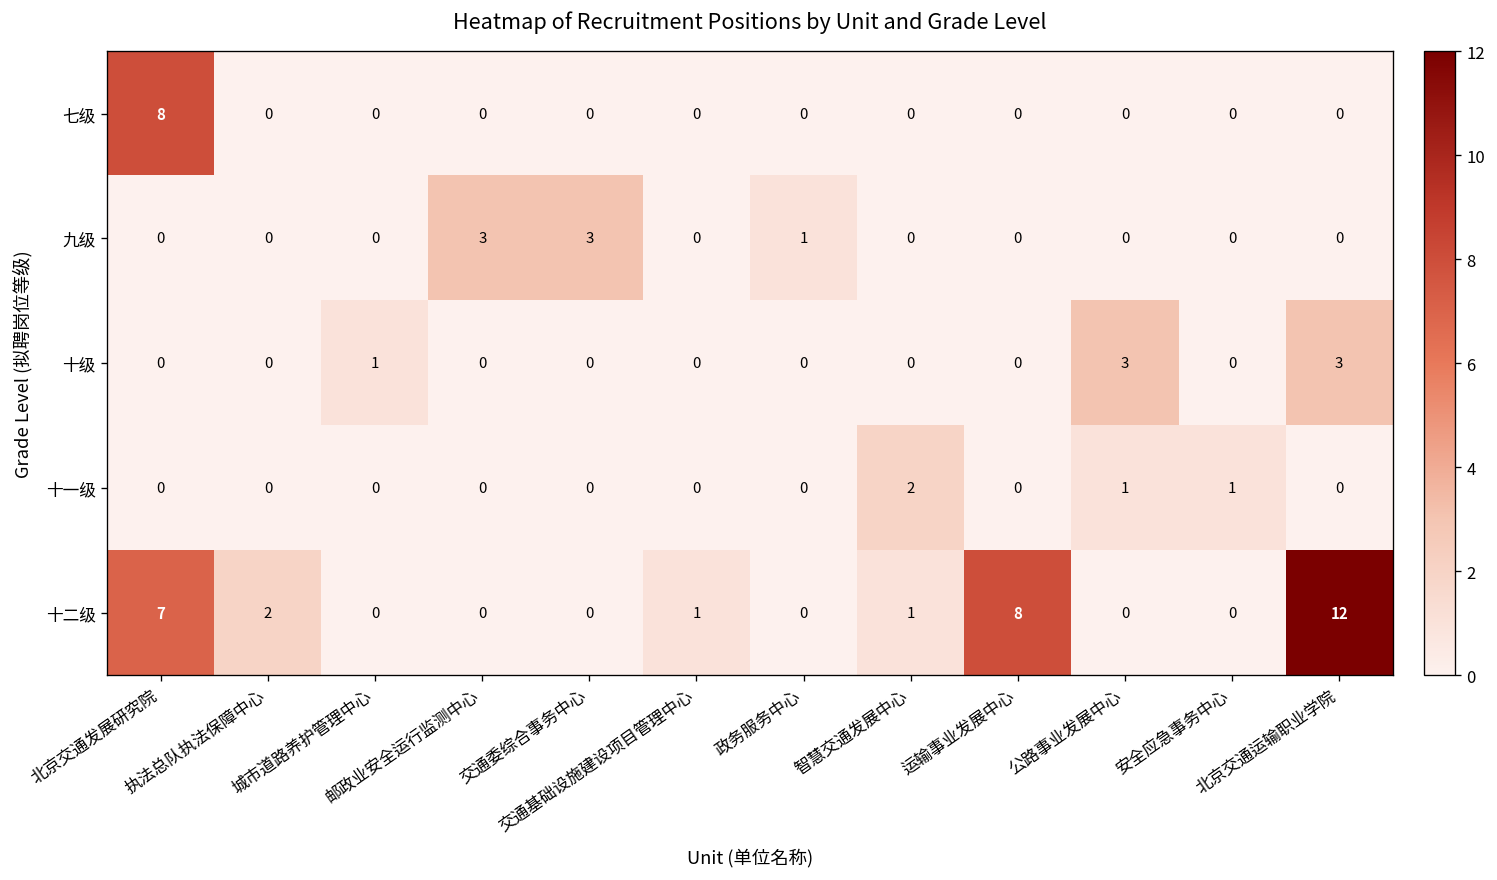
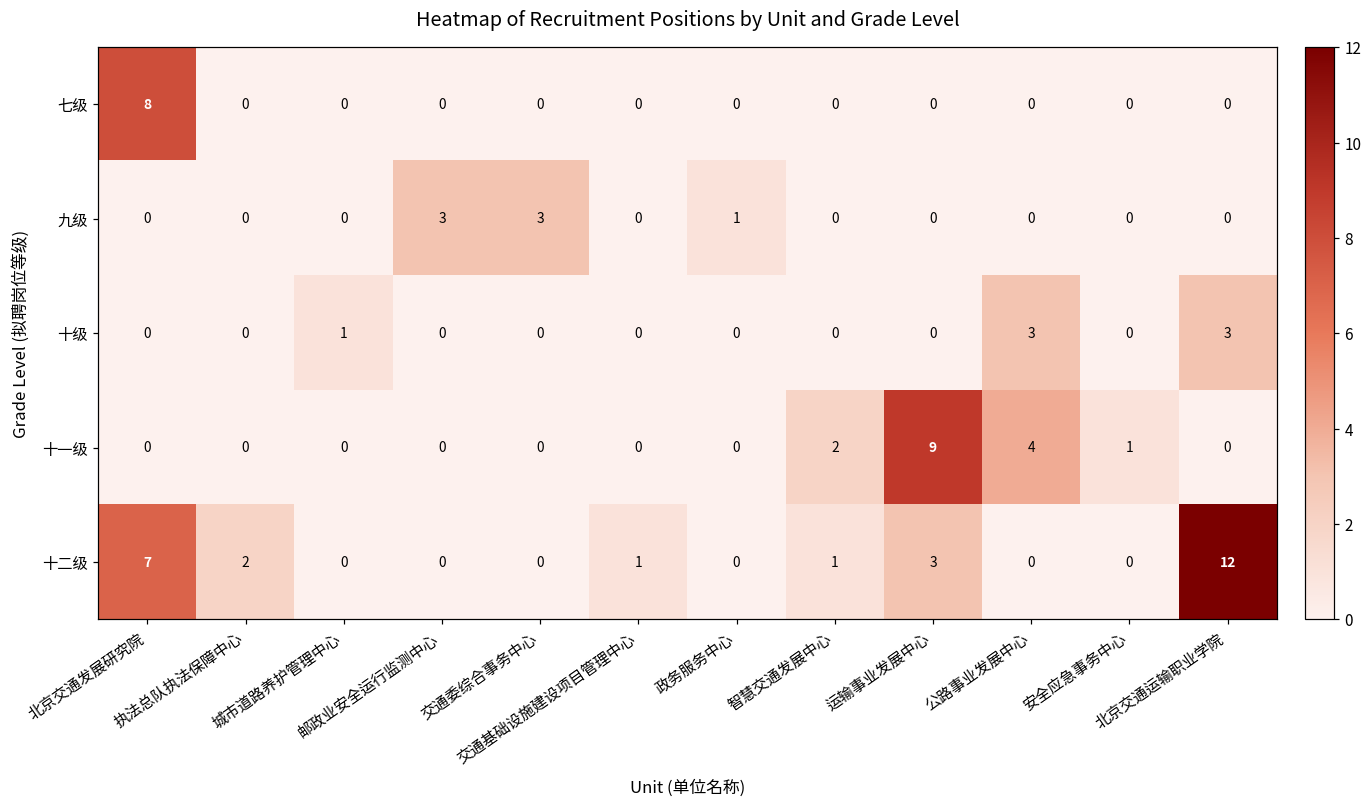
  {
    "七级": {
      "北京交通发展研究院": 8,
      "执法总队执法保障中心": 0,
      "城市道路养护管理中心": 0,
      "邮政业安全运行监测中心": 0,
      "交通委综合事务中心": 0,
      "交通基础设施建设项目管理中心": 0,
      "政务服务中心": 0,
      "智慧交通发展中心": 0,
      "运输事业发展中心": 0,
      "公路事业发展中心": 0,
      "安全应急事务中心": 0,
      "北京交通运输职业学院": 0
    },
    "九级": {
      "北京交通发展研究院": 0,
      "执法总队执法保障中心": 0,
      "城市道路养护管理中心": 0,
      "邮政业安全运行监测中心": 3,
      "交通委综合事务中心": 3,
      "交通基础设施建设项目管理中心": 0,
      "政务服务中心": 1,
      "智慧交通发展中心": 0,
      "运输事业发展中心": 0,
      "公路事业发展中心": 0,
      "安全应急事务中心": 0,
      "北京交通运输职业学院": 0
    },
    "十级": {
      "北京交通发展研究院": 0,
      "执法总队执法保障中心": 0,
      "城市道路养护管理中心": 1,
      "邮政业安全运行监测中心": 0,
      "交通委综合事务中心": 0,
      "交通基础设施建设项目管理中心": 0,
      "政务服务中心": 0,
      "智慧交通发展中心": 0,
      "运输事业发展中心": 0,
      "公路事业发展中心": 3,
      "安全应急事务中心": 0,
      "北京交通运输职业学院": 3
    },
    "十一级": {
      "北京交通发展研究院": 0,
      "执法总队执法保障中心": 0,
      "城市道路养护管理中心": 0,
      "邮政业安全运行监测中心": 0,
      "交通委综合事务中心": 0,
      "交通基础设施建设项目管理中心": 0,
      "政务服务中心": 0,
      "智慧交通发展中心": 2,
-     "运输事业发展中心": 0,
-     "公路事业发展中心": 1,
+     "运输事业发展中心": 9,
+     "公路事业发展中心": 4,
      "安全应急事务中心": 1,
      "北京交通运输职业学院": 0
    },
    "十二级": {
      "北京交通发展研究院": 7,
      "执法总队执法保障中心": 2,
      "城市道路养护管理中心": 0,
      "邮政业安全运行监测中心": 0,
      "交通委综合事务中心": 0,
      "交通基础设施建设项目管理中心": 1,
      "政务服务中心": 0,
      "智慧交通发展中心": 1,
-     "运输事业发展中心": 8,
+     "运输事业发展中心": 3,
      "公路事业发展中心": 0,
      "安全应急事务中心": 0,
      "北京交通运输职业学院": 12
    }
  }
